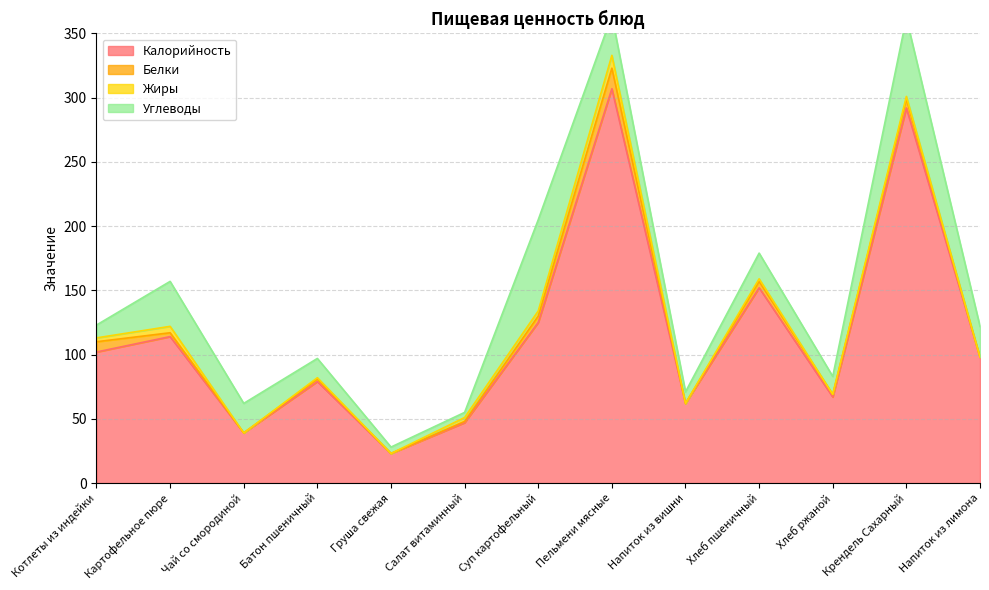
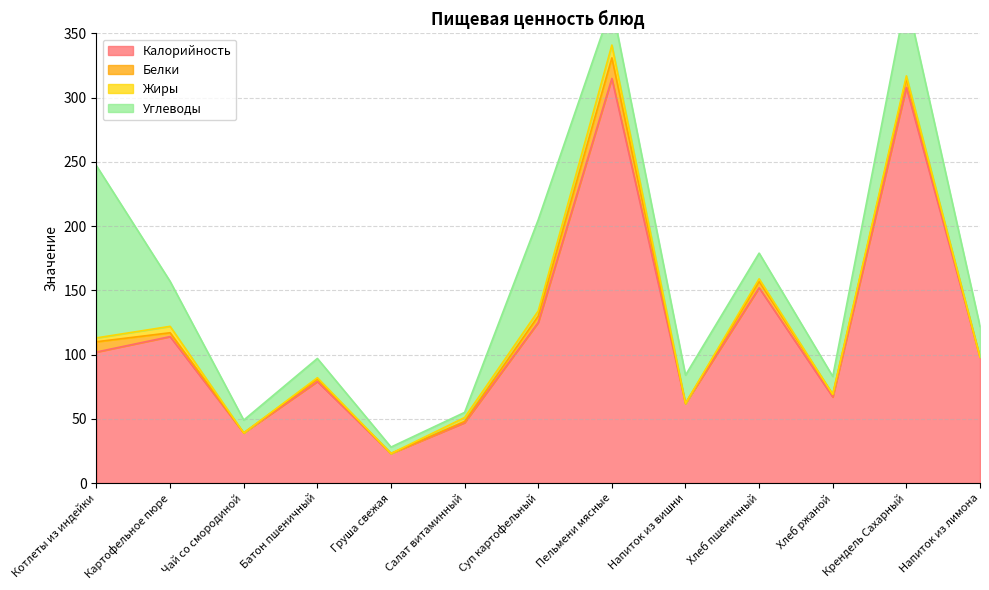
  {
    "Калорийность": {
      "Котлеты из индейки": 102,
      "Картофельное пюре": 114,
      "Батон пшеничный": 79,
      "Суп картофельный": 125,
-     "Пельмени мясные": 307,
+     "Пельмени мясные": 315,
      "Хлеб пшеничный": 152,
      "Хлеб ржаной": 67,
-     "Крендель Сахарный": 292
+     "Крендель Сахарный": 308
    },
    "Углеводы": {
-     "Котлеты из индейки": 10,
+     "Котлеты из индейки": 134,
      "Картофельное пюре": 35,
-     "Чай со смородиной": 23,
+     "Чай со смородиной": 10,
      "Батон пшеничный": 15,
      "Груша свежая": 5,
      "Салат витаминный": 4,
      "Суп картофельный": 71,
-     "Напиток из вишни": 9,
+     "Напиток из вишни": 22,
      "Хлеб пшеничный": 20,
      "Хлеб ржаной": 14,
      "Напиток из лимона": 24
    }
  }
